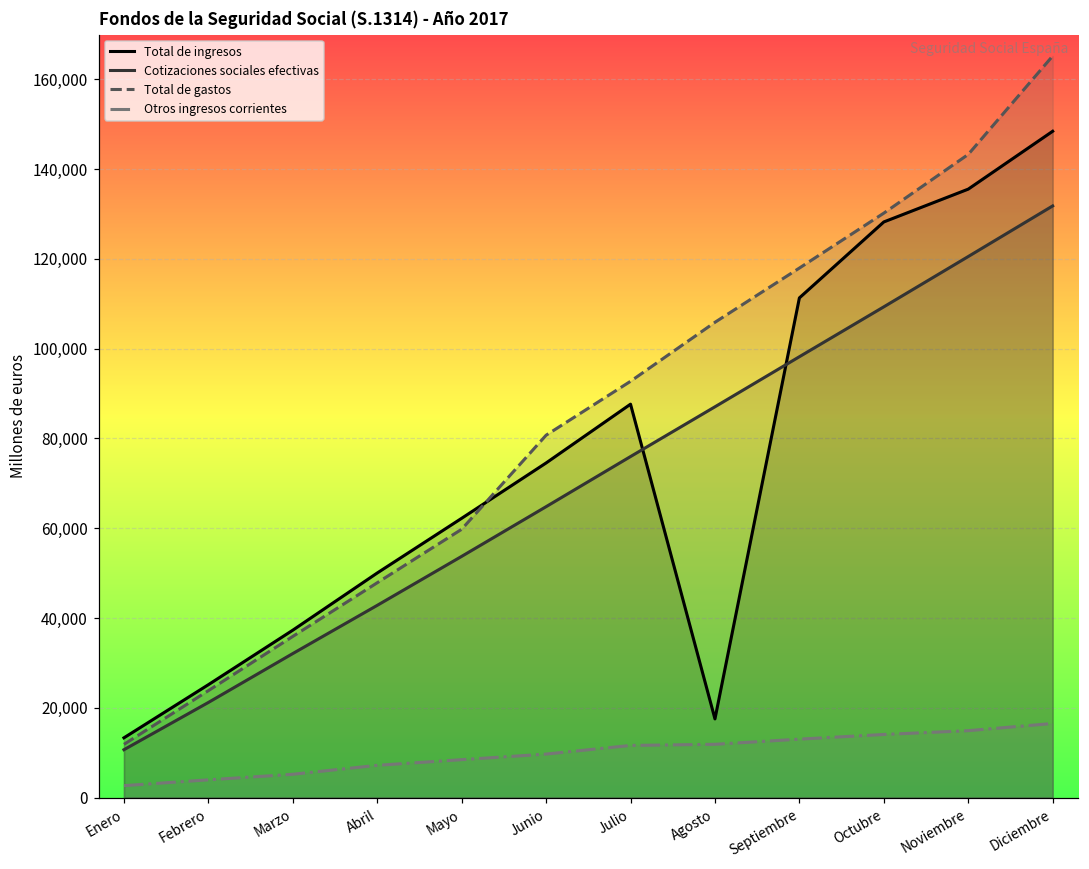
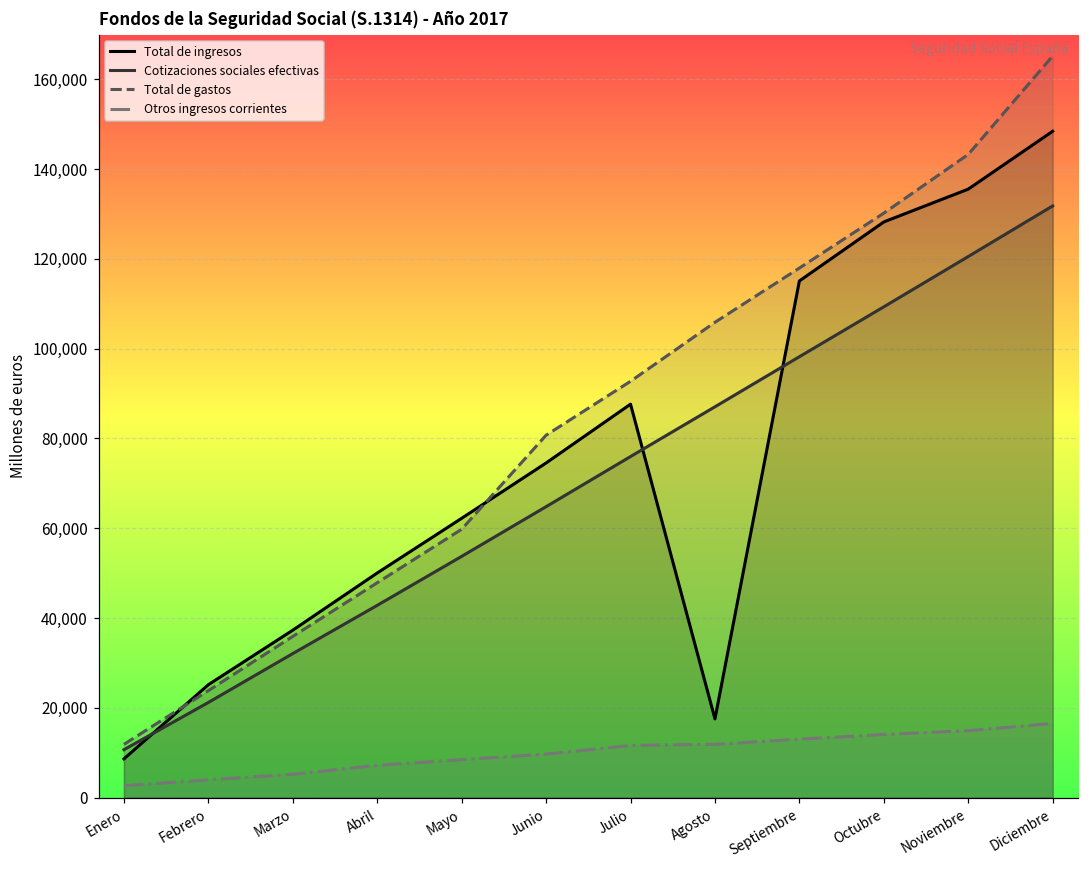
  {
    "Total de ingresos": {
-     "Enero": "13,000",
+     "Enero": "9,000",
      "Febrero": "25,000",
      "Marzo": "37,000",
      "Abril": "50,000",
      "Mayo": "62,000",
      "Junio": "75,000",
      "Julio": "88,000",
      "Agosto": "18,000",
-     "Septiembre": "111,000",
+     "Septiembre": "115,000",
      "Octubre": "128,000",
      "Noviembre": "136,000",
      "Diciembre": "148,000"
    }
  }
